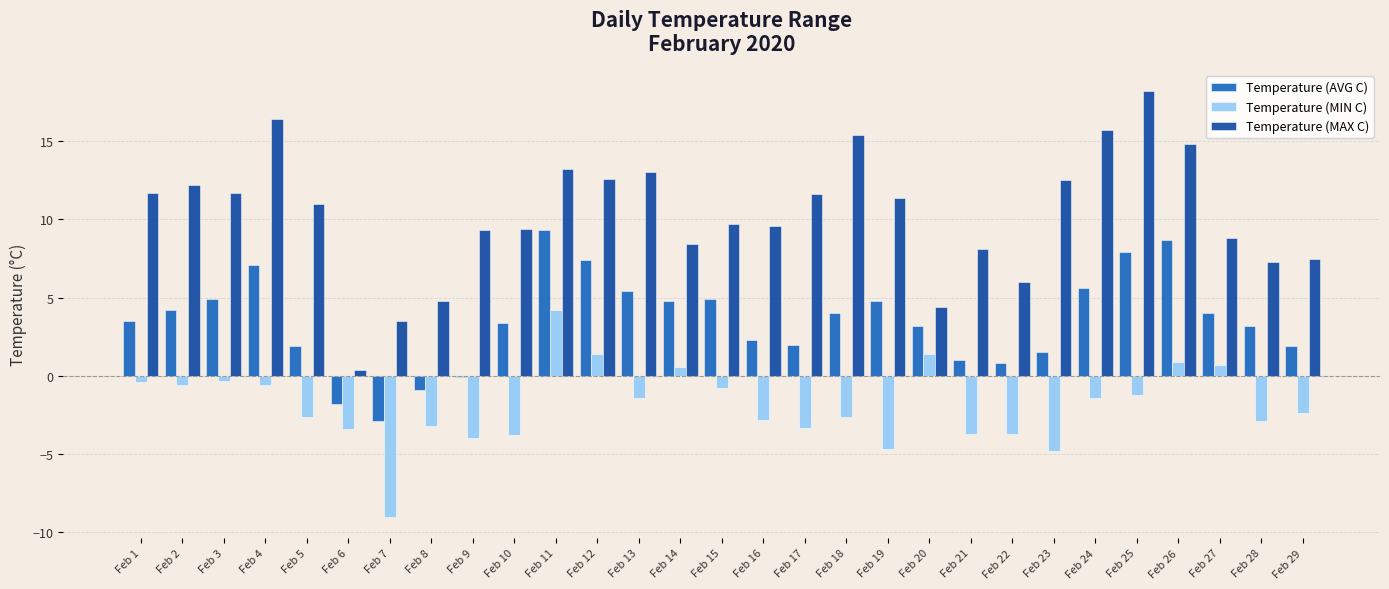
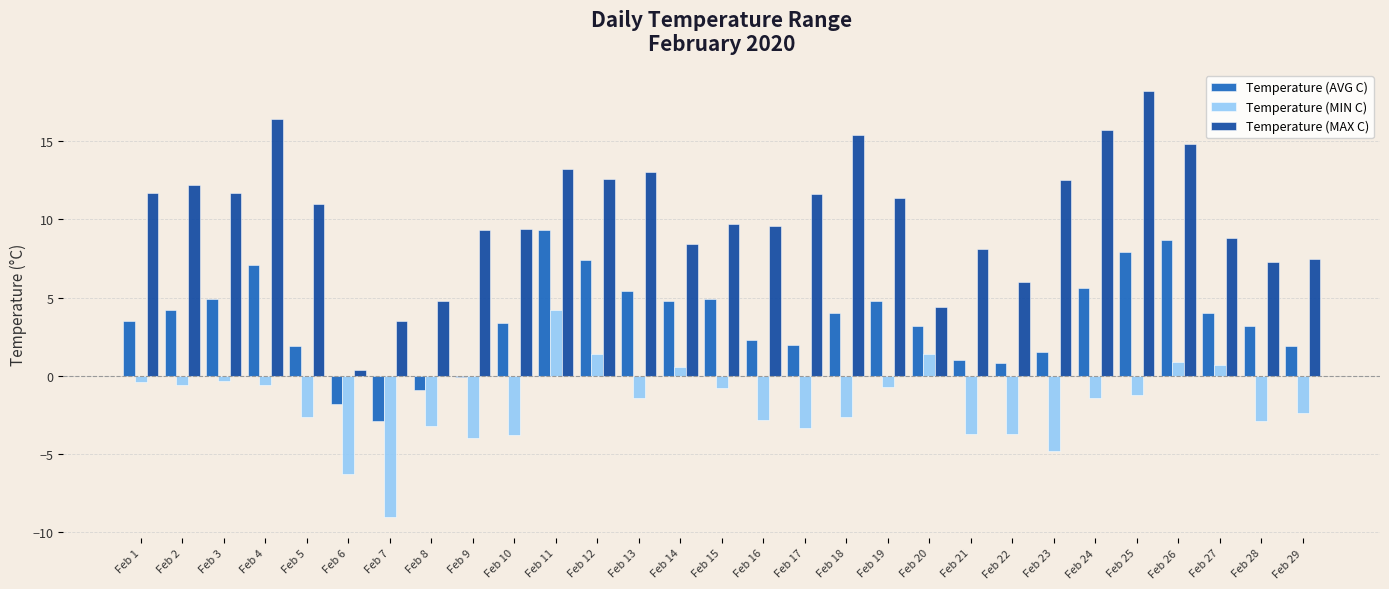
  {
    "Temperature (MIN C)": {
      "Feb 1": -0.4,
      "Feb 2": -0.6,
      "Feb 3": -0.3,
      "Feb 4": -0.6,
      "Feb 5": -2.6,
-     "Feb 6": -3.4,
+     "Feb 6": -6.3,
      "Feb 7": -9.0,
      "Feb 8": -3.2,
      "Feb 9": -4.0,
      "Feb 10": -3.8,
      "Feb 11": 4.2,
      "Feb 12": 1.4,
      "Feb 13": -1.4,
      "Feb 14": 0.6,
      "Feb 15": -0.8,
      "Feb 16": -2.8,
      "Feb 17": -3.3,
      "Feb 18": -2.6,
-     "Feb 19": -4.7,
+     "Feb 19": -0.7,
      "Feb 20": 1.4,
      "Feb 21": -3.7,
      "Feb 22": -3.7,
      "Feb 23": -4.8,
      "Feb 24": -1.4,
      "Feb 25": -1.2,
      "Feb 26": 0.9,
      "Feb 27": 0.7,
      "Feb 28": -2.9,
      "Feb 29": -2.4
    }
  }
